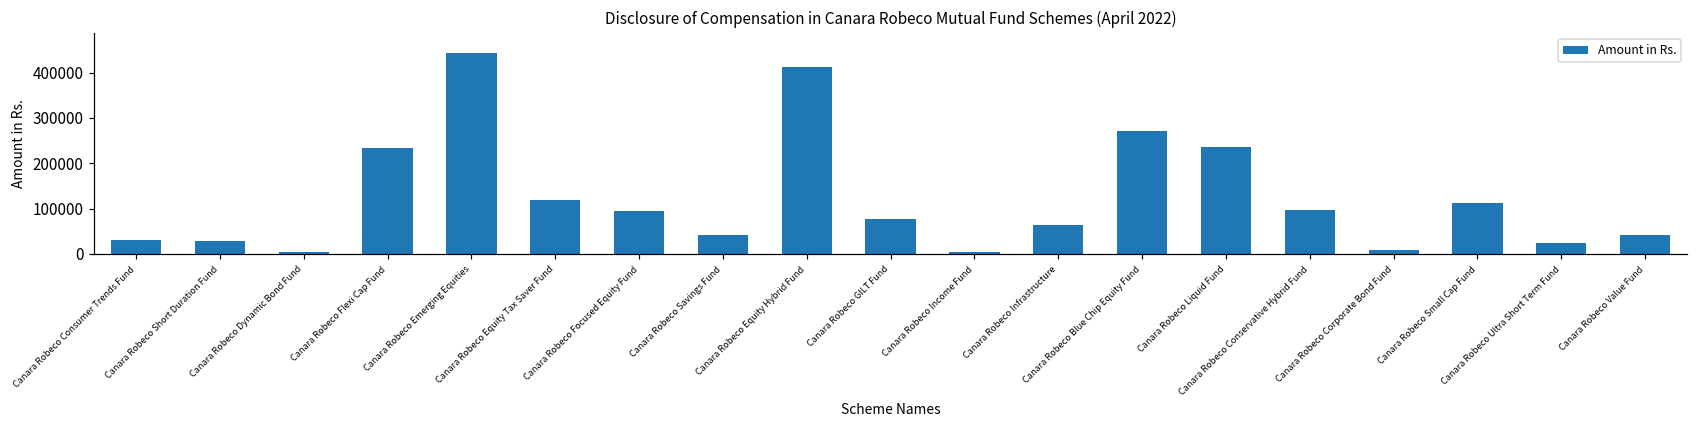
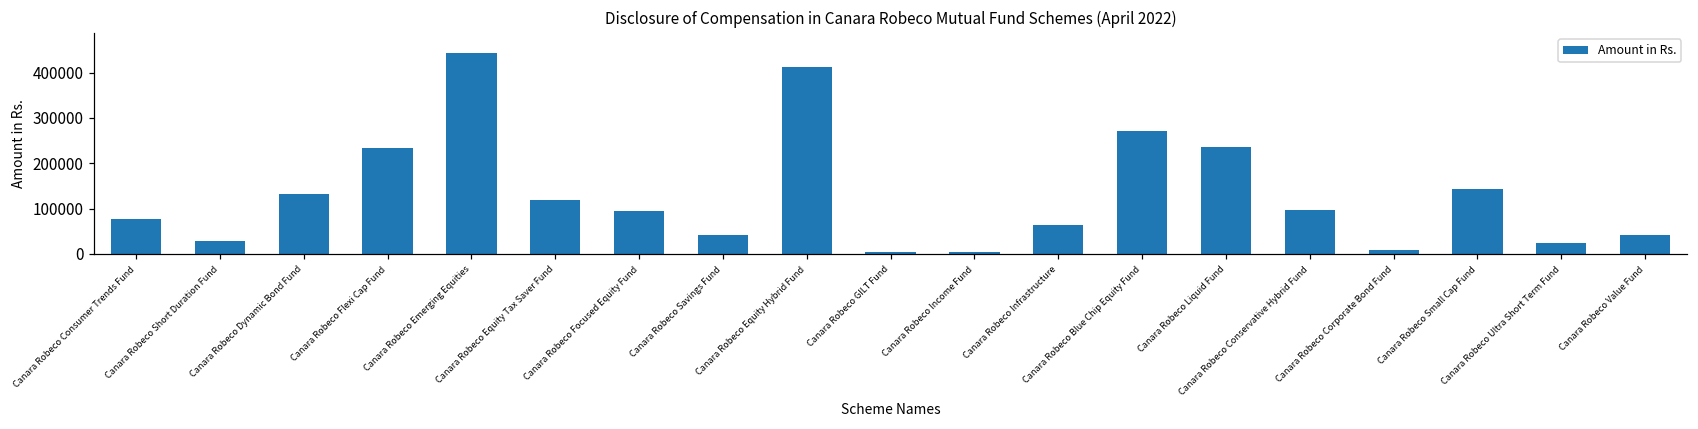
  {
-   "Canara Robeco Consumer Trends Fund": 30000,
+   "Canara Robeco Consumer Trends Fund": 80000,
    "Canara Robeco Short Duration Fund": 30000,
-   "Canara Robeco Dynamic Bond Fund": 10000,
+   "Canara Robeco Dynamic Bond Fund": 130000,
    "Canara Robeco Flexi Cap Fund": 230000,
    "Canara Robeco Emerging Equities": 440000,
    "Canara Robeco Equity Tax Saver Fund": 120000,
    "Canara Robeco Focused Equity Fund": 90000,
    "Canara Robeco Savings Fund": 40000,
    "Canara Robeco Equity Hybrid Fund": 410000,
-   "Canara Robeco GILT Fund": 80000,
+   "Canara Robeco GILT Fund": 0,
    "Canara Robeco Infrastructure": 60000,
    "Canara Robeco Blue Chip Equity Fund": 270000,
    "Canara Robeco Liquid Fund": 240000,
    "Canara Robeco Conservative Hybrid Fund": 100000,
    "Canara Robeco Corporate Bond Fund": 10000,
-   "Canara Robeco Small Cap Fund": 110000,
+   "Canara Robeco Small Cap Fund": 140000,
    "Canara Robeco Ultra Short Term Fund": 20000,
    "Canara Robeco Value Fund": 40000
  }
